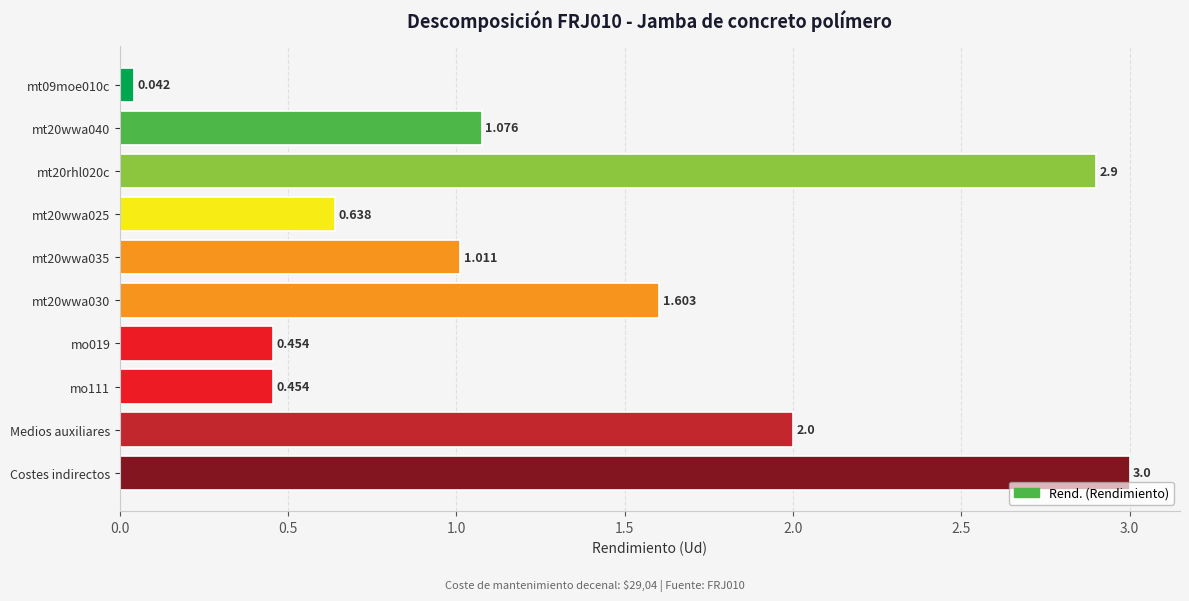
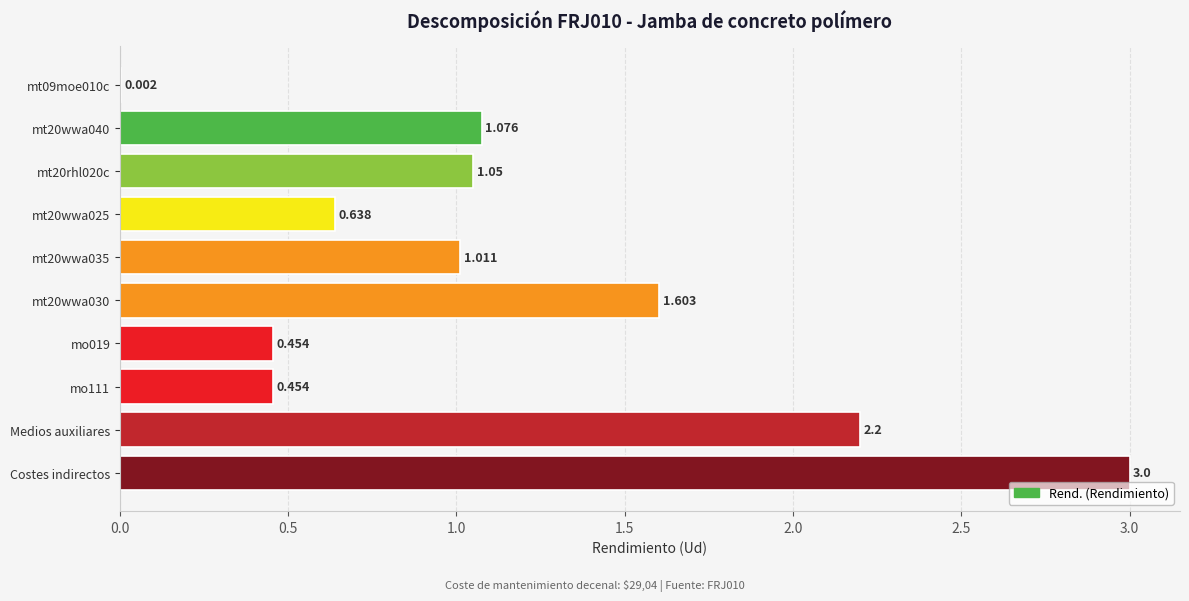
  {
-   "mt09moe010c": 0.042,
+   "mt09moe010c": 0.002,
    "mt20wwa040": 1.076,
-   "mt20rhl020c": 2.9,
+   "mt20rhl020c": 1.05,
    "mt20wwa025": 0.638,
    "mt20wwa035": 1.011,
    "mt20wwa030": 1.603,
    "mo019": 0.454,
    "mo111": 0.454,
-   "Medios auxiliares": 2.0,
+   "Medios auxiliares": 2.2,
    "Costes indirectos": 3.0
  }
